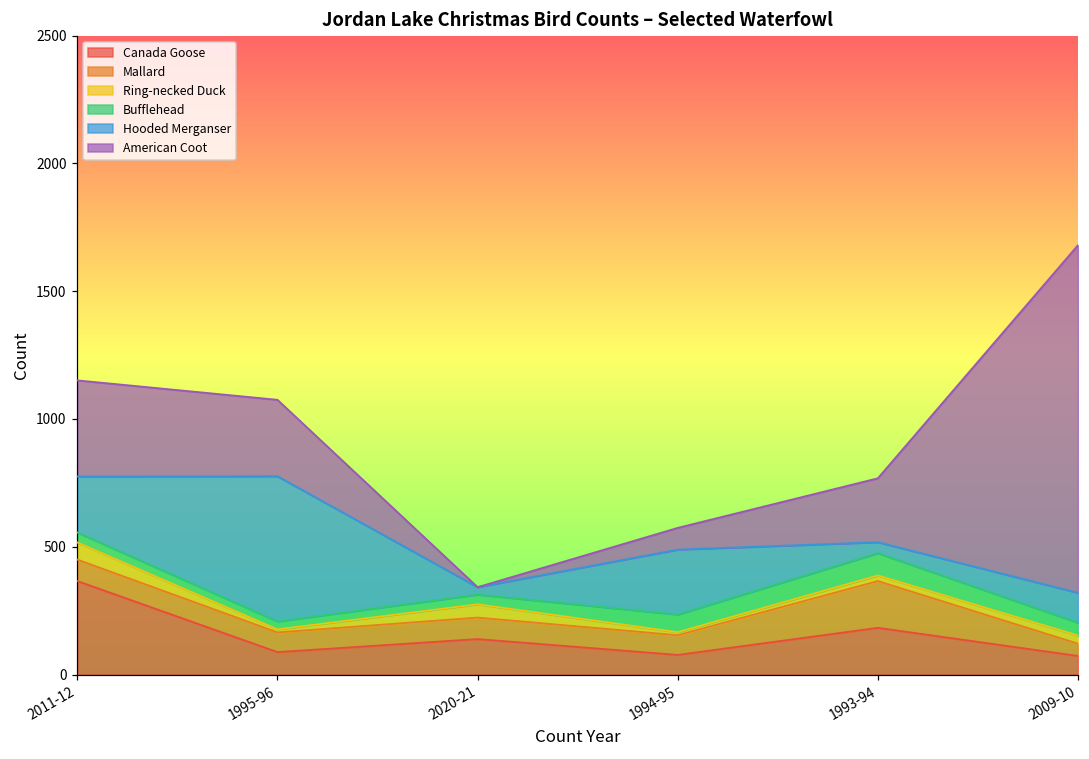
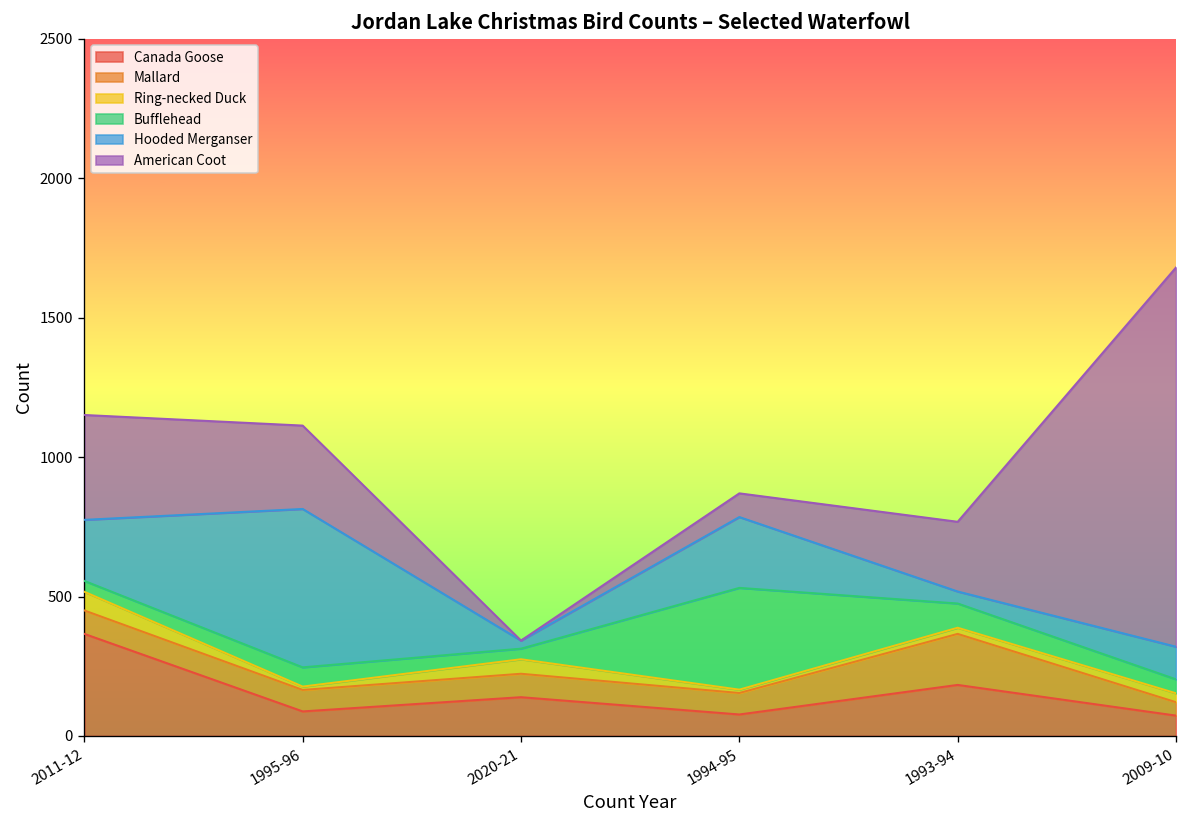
  {
    "Ring-necked Duck": {
      "2011-12": 70,
      "1995-96": 10,
      "2020-21": 50,
      "1994-95": 10,
      "1993-94": 20,
      "2009-10": 30
    },
    "Bufflehead": {
      "2011-12": 40,
-     "1995-96": 30,
+     "1995-96": 70,
      "2020-21": 40,
-     "1994-95": 70,
+     "1994-95": 370,
      "1993-94": 90,
      "2009-10": 50
    },
    "Hooded Merganser": {
      "2011-12": 220,
      "1995-96": 570,
      "1994-95": 250,
      "1993-94": 40,
      "2009-10": 120
    },
    "American Coot": {
      "2011-12": 380,
      "1995-96": 300,
      "1994-95": 90,
      "1993-94": 250,
      "2009-10": 1360
    }
  }
